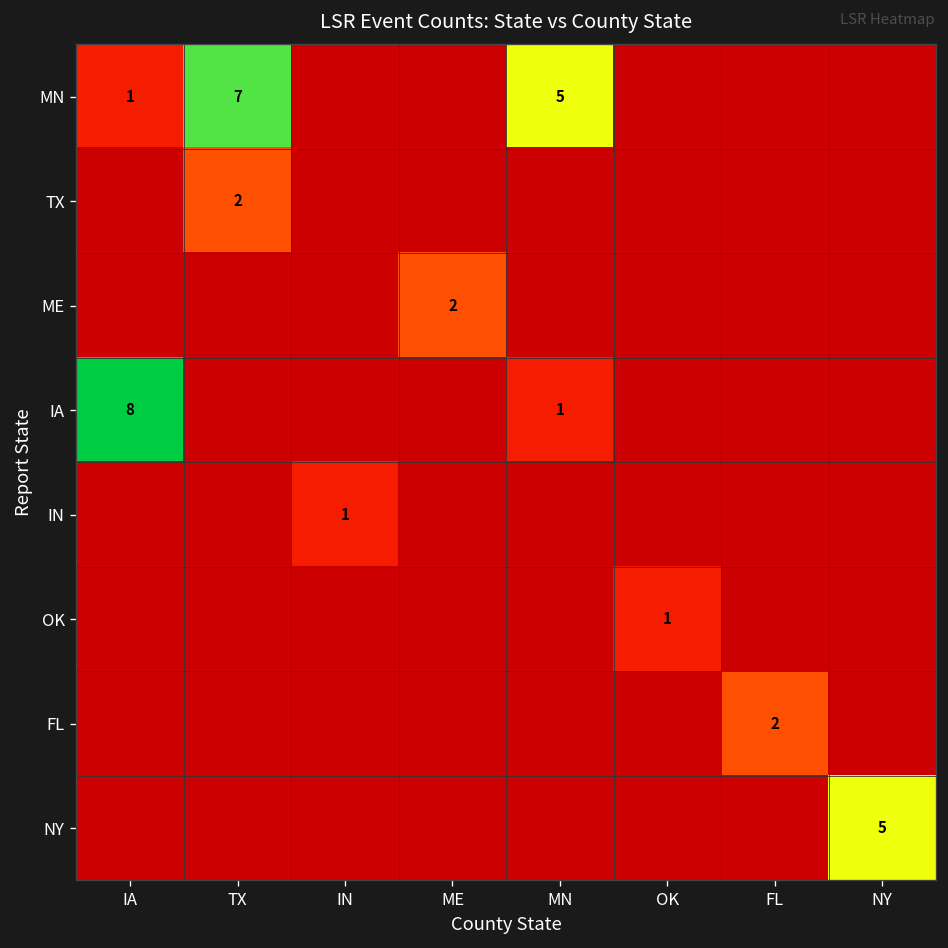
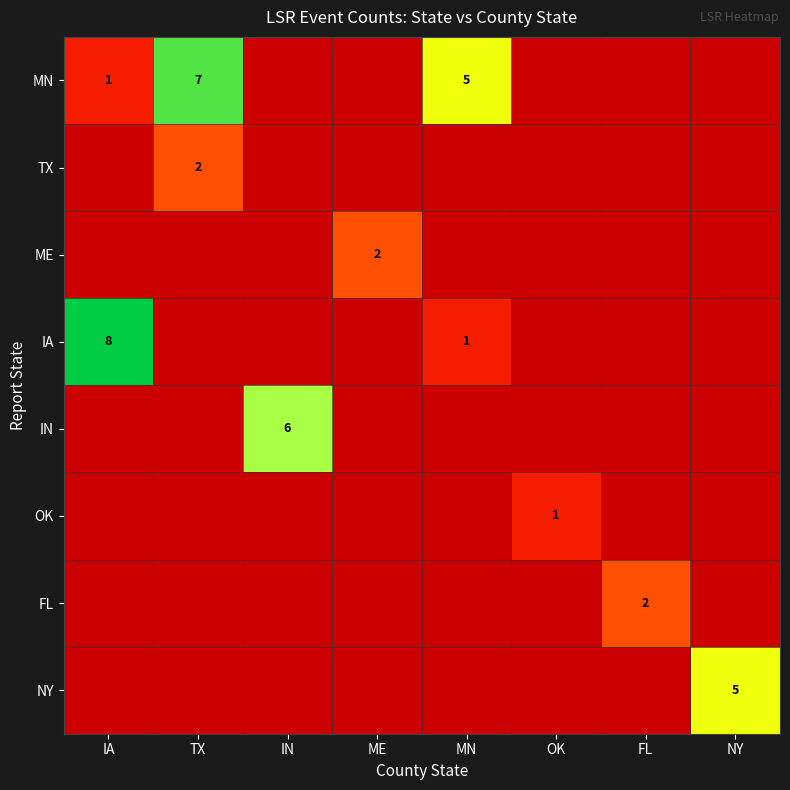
  {
    "MN": {
      "IA": 1,
      "TX": 7,
      "MN": 5
    },
    "TX": {
      "TX": 2
    },
    "ME": {
      "ME": 2
    },
    "IA": {
      "IA": 8,
      "MN": 1
    },
    "IN": {
-     "IN": 1
+     "IN": 6
    },
    "OK": {
      "OK": 1
    },
    "FL": {
      "FL": 2
    },
    "NY": {
      "NY": 5
    }
  }
